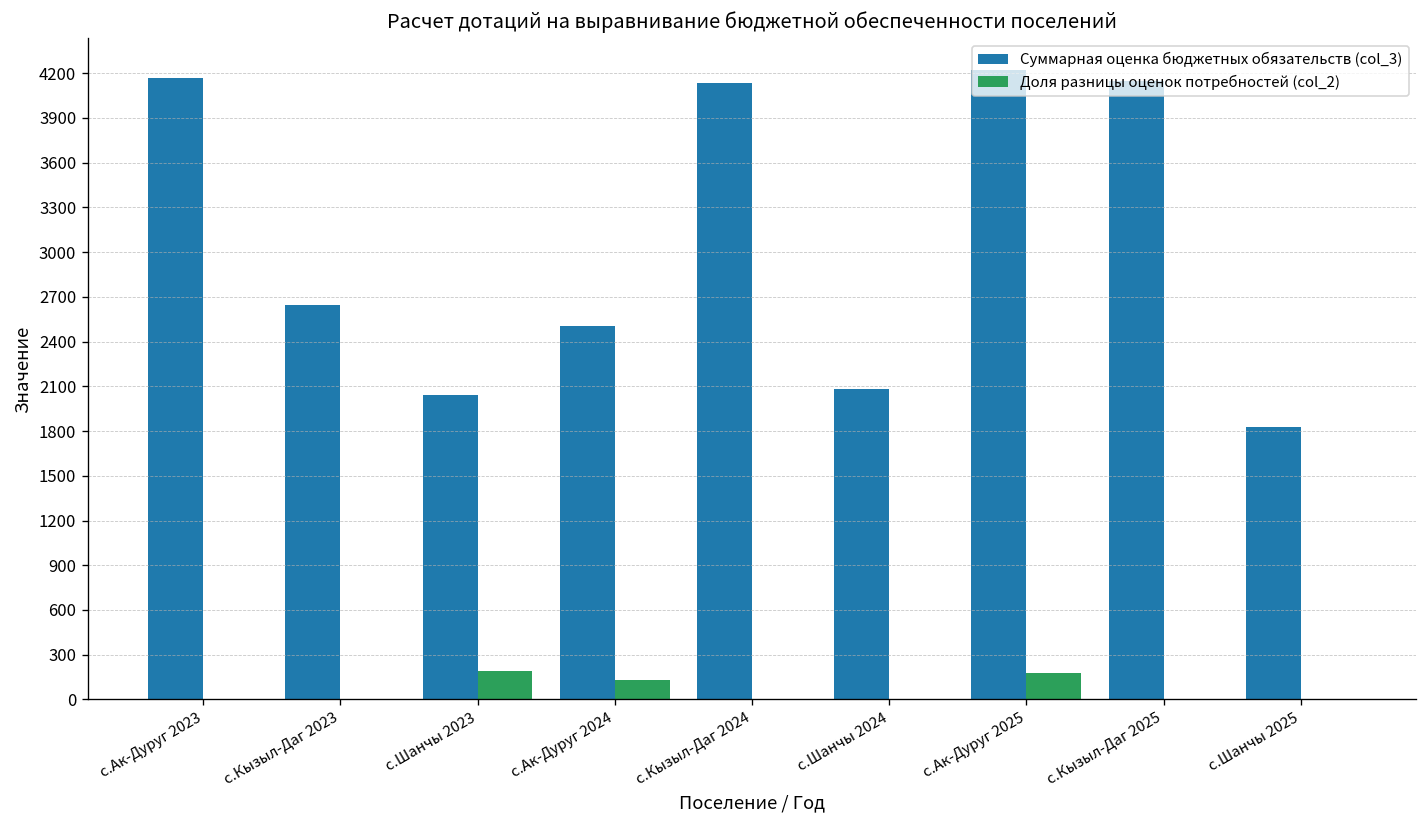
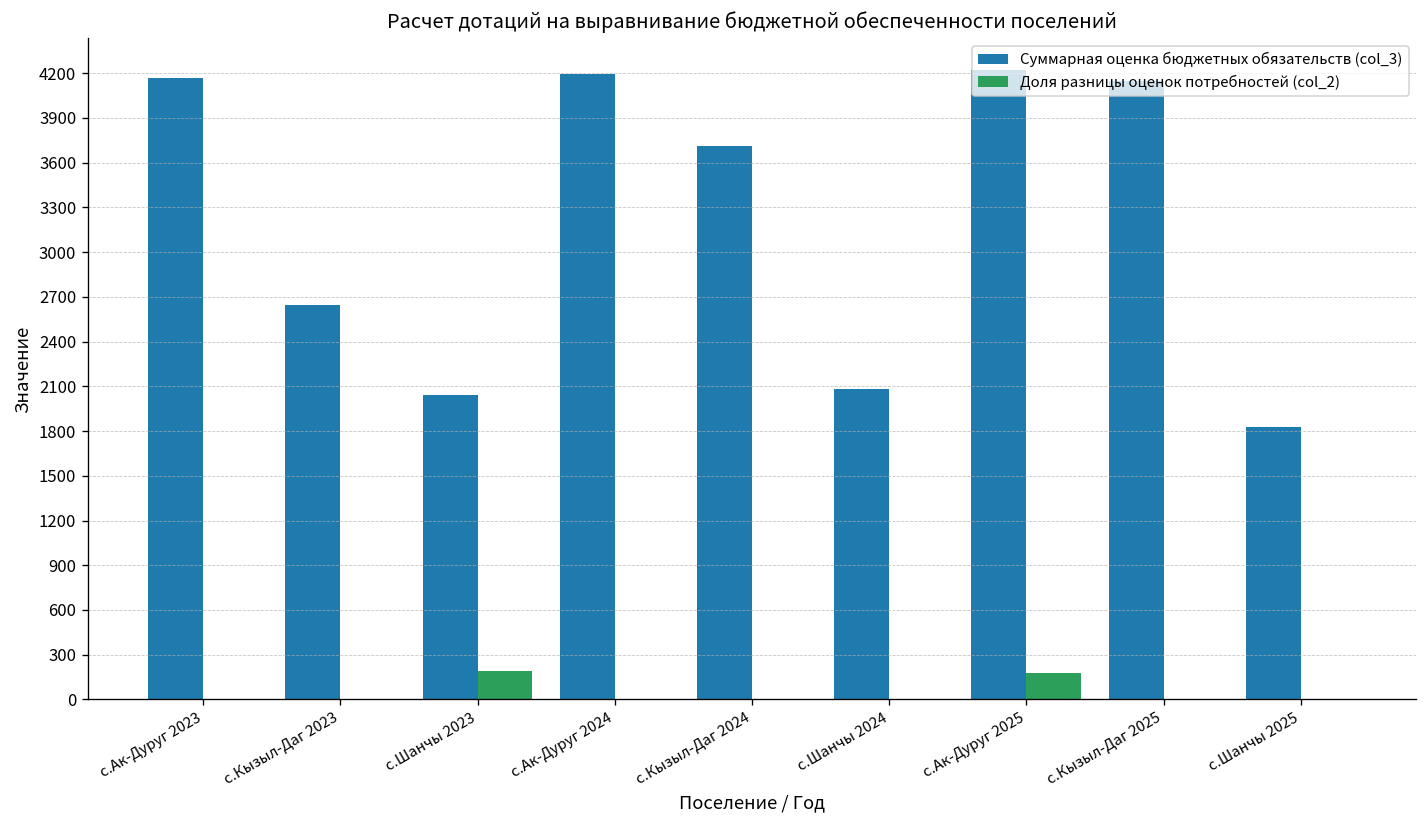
  {
    "Суммарная оценка бюджетных обязательств (col_3)": {
      "с.Ак-Дуруг 2023": 4170,
      "с.Кызыл-Даг 2023": 2650,
      "с.Шанчы 2023": 2040,
-     "с.Ак-Дуруг 2024": 2510,
-     "с.Кызыл-Даг 2024": 4130,
+     "с.Ак-Дуруг 2024": 4200,
+     "с.Кызыл-Даг 2024": 3720,
      "с.Шанчы 2024": 2080,
      "с.Шанчы 2025": 1830
    },
    "Доля разницы оценок потребностей (col_2)": {
      "с.Шанчы 2023": 190,
-     "с.Ак-Дуруг 2024": 130,
+     "с.Ак-Дуруг 2024": 0,
      "с.Ак-Дуруг 2025": 180
    }
  }
